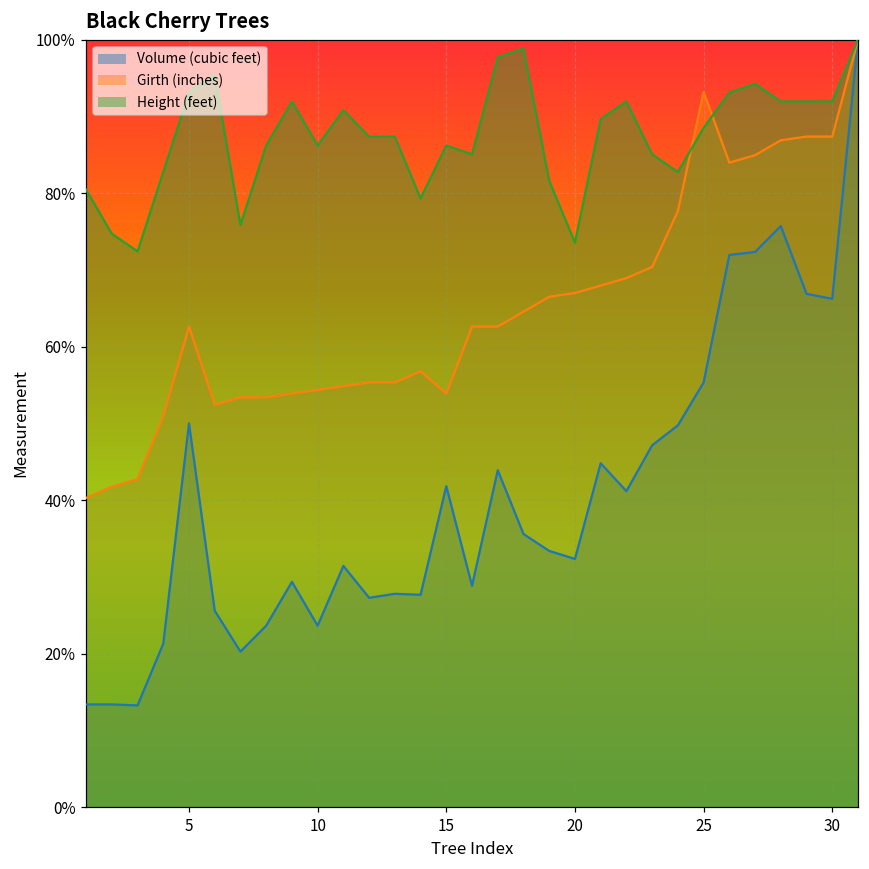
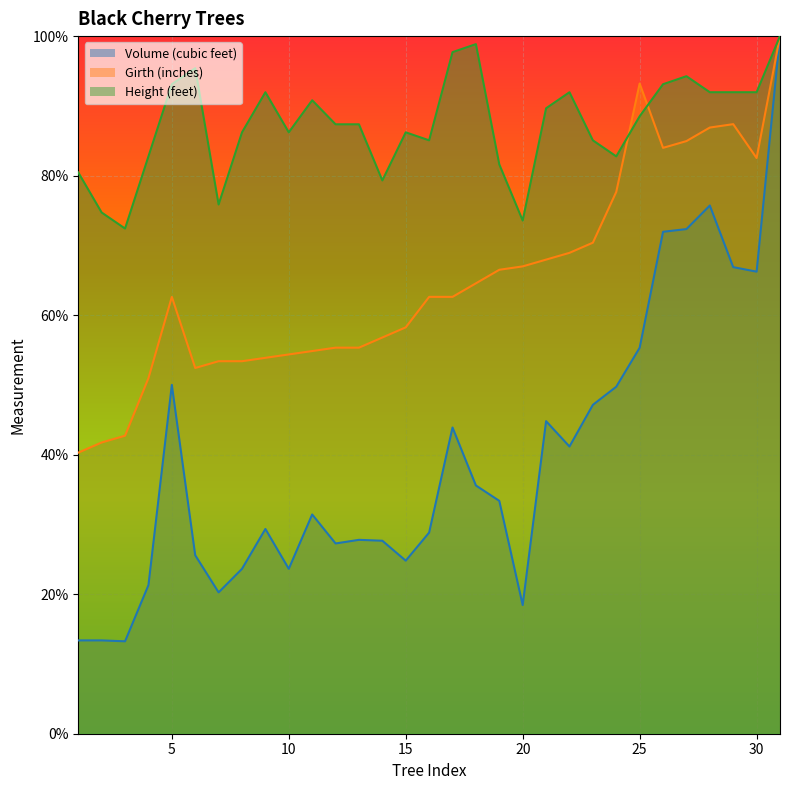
  {
    "Volume (cubic feet)": {
      "5": "50%",
      "10": "24%",
-     "15": "42%",
-     "20": "32%",
+     "15": "25%",
+     "20": "18%",
      "25": "55%",
      "30": "66%"
    },
    "Girth (inches)": {
      "5": "63%",
      "10": "54%",
-     "15": "54%",
+     "15": "58%",
      "20": "67%",
      "25": "93%",
-     "30": "87%"
+     "30": "83%"
    },
    "Height (feet)": {
      "10": "86%",
      "15": "86%",
      "20": "74%",
      "25": "89%",
      "30": "92%"
    }
  }
